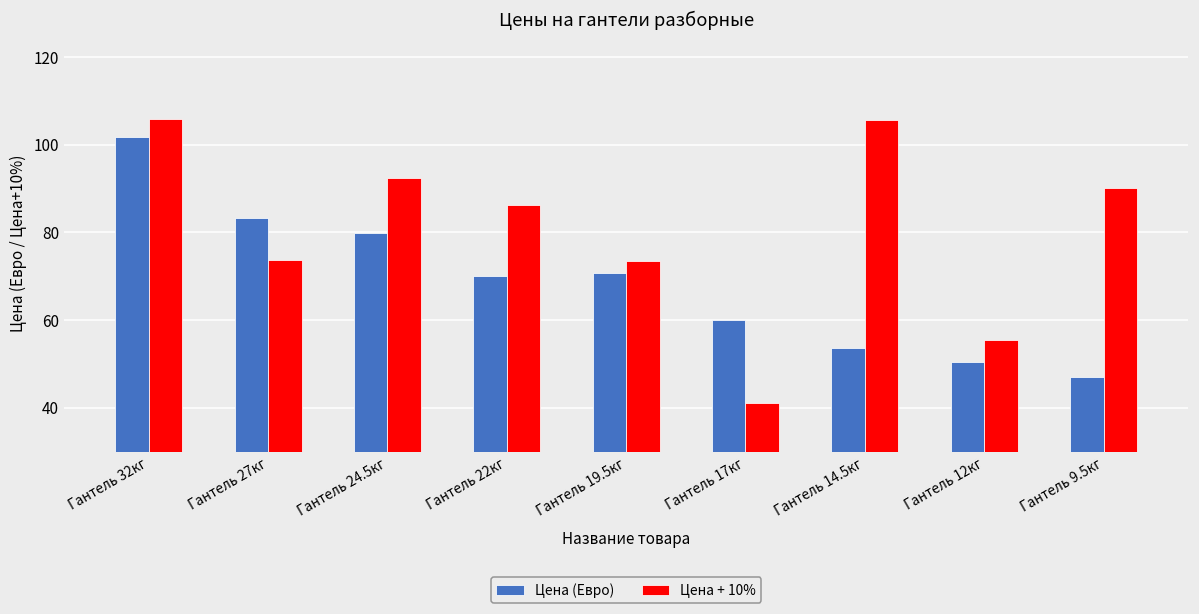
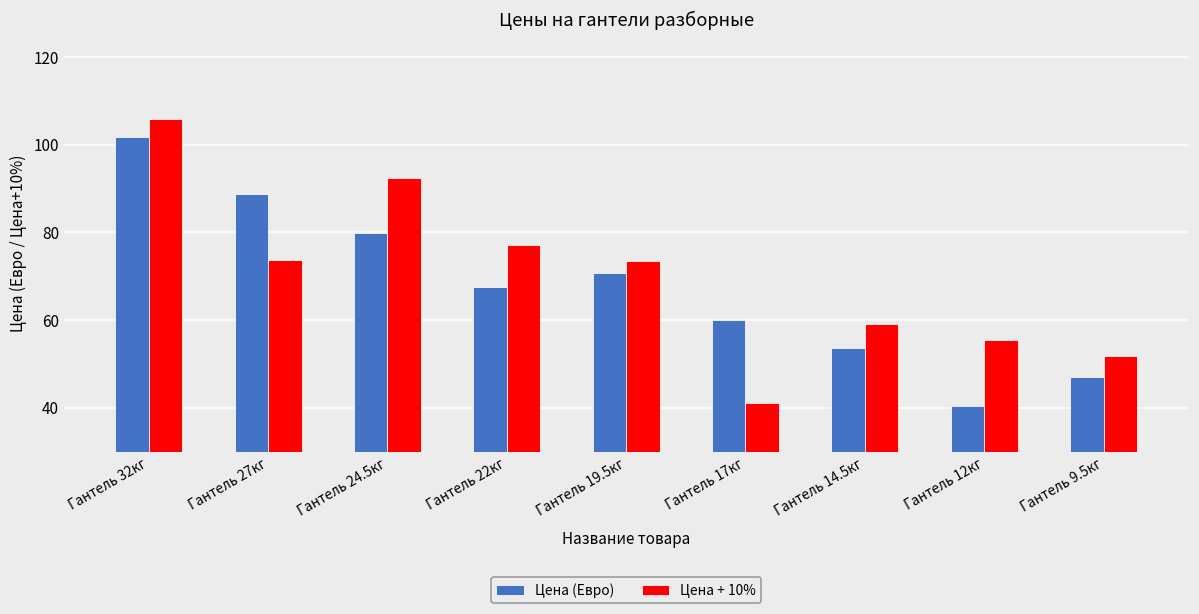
  {
    "Цена (Евро)": {
      "Гантель 32кг": 102,
-     "Гантель 27кг": 83,
+     "Гантель 27кг": 89,
      "Гантель 24.5кг": 80,
-     "Гантель 22кг": 70,
+     "Гантель 22кг": 67,
      "Гантель 19.5кг": 71,
      "Гантель 17кг": 60,
      "Гантель 14.5кг": 54,
-     "Гантель 12кг": 50,
+     "Гантель 12кг": 40,
      "Гантель 9.5кг": 47
    },
    "Цена + 10%": {
      "Гантель 32кг": 106,
      "Гантель 27кг": 74,
      "Гантель 24.5кг": 92,
-     "Гантель 22кг": 86,
+     "Гантель 22кг": 77,
      "Гантель 19.5кг": 73,
      "Гантель 17кг": 41,
-     "Гантель 14.5кг": 106,
+     "Гантель 14.5кг": 59,
      "Гантель 12кг": 55,
-     "Гантель 9.5кг": 90
+     "Гантель 9.5кг": 52
    }
  }
